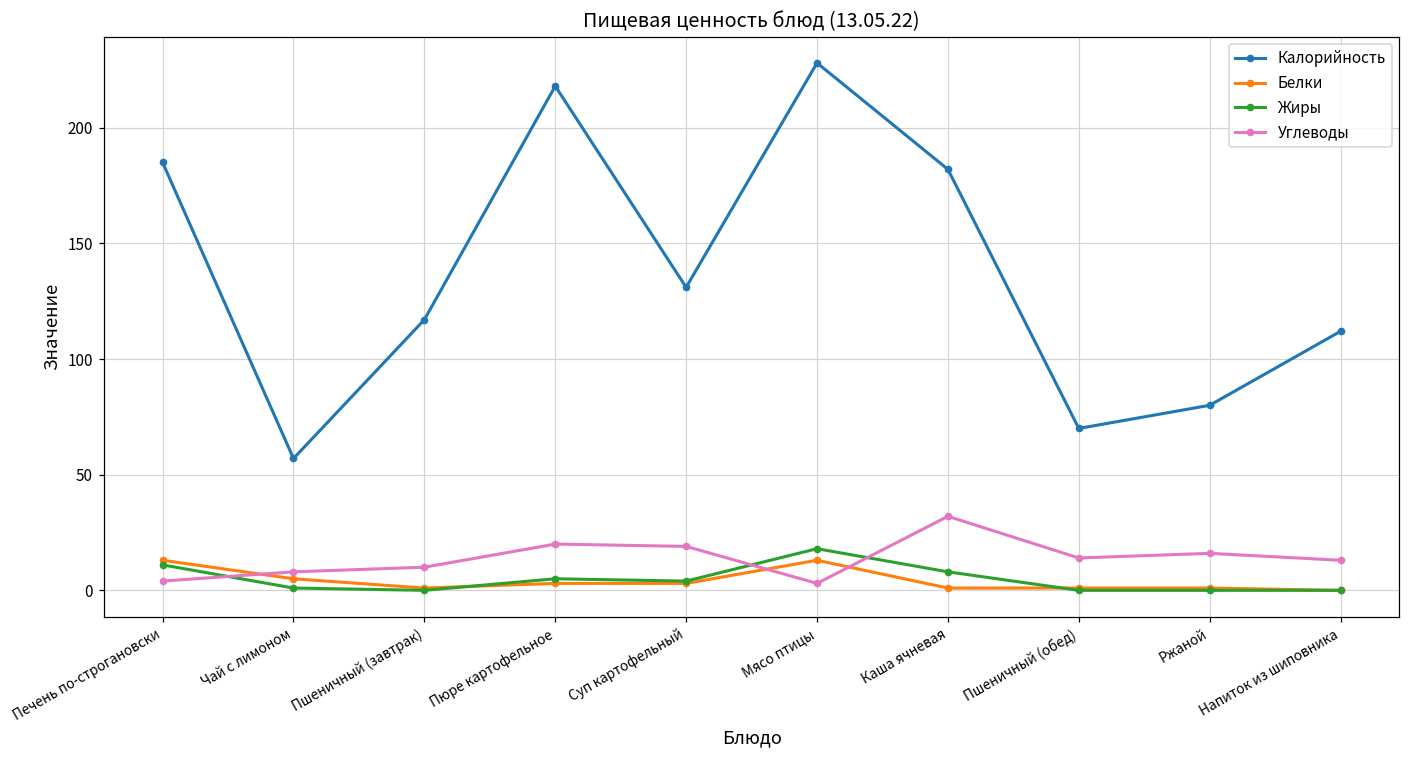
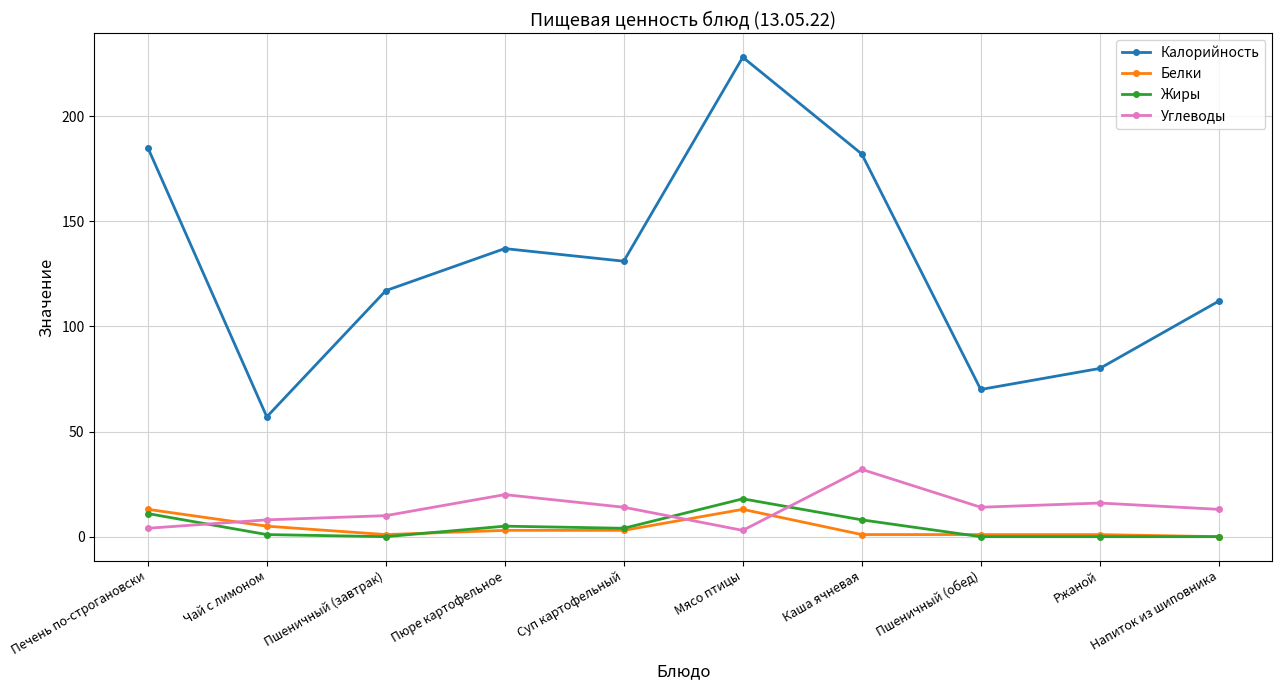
  {
    "Калорийность": {
      "Печень по-строгановски": 185,
      "Чай с лимоном": 57,
      "Пшеничный (завтрак)": 117,
-     "Пюре картофельное": 218,
+     "Пюре картофельное": 137,
      "Суп картофельный": 131,
      "Мясо птицы": 228,
      "Каша ячневая": 182,
      "Пшеничный (обед)": 70,
      "Ржаной": 80,
      "Напиток из шиповника": 112
    },
    "Белки": {
      "Печень по-строгановски": 13,
      "Чай с лимоном": 5,
      "Пюре картофельное": 3,
      "Мясо птицы": 13,
      "Каша ячневая": 1
    },
    "Жиры": {
      "Печень по-строгановски": 11,
      "Чай с лимоном": 1,
      "Пюре картофельное": 5,
      "Мясо птицы": 18,
      "Каша ячневая": 8
    },
    "Углеводы": {
      "Печень по-строгановски": 4,
      "Чай с лимоном": 8,
      "Пшеничный (завтрак)": 10,
      "Пюре картофельное": 20,
-     "Суп картофельный": 19,
+     "Суп картофельный": 14,
      "Мясо птицы": 3,
      "Каша ячневая": 32,
      "Пшеничный (обед)": 14,
      "Ржаной": 16,
      "Напиток из шиповника": 13
    }
  }
